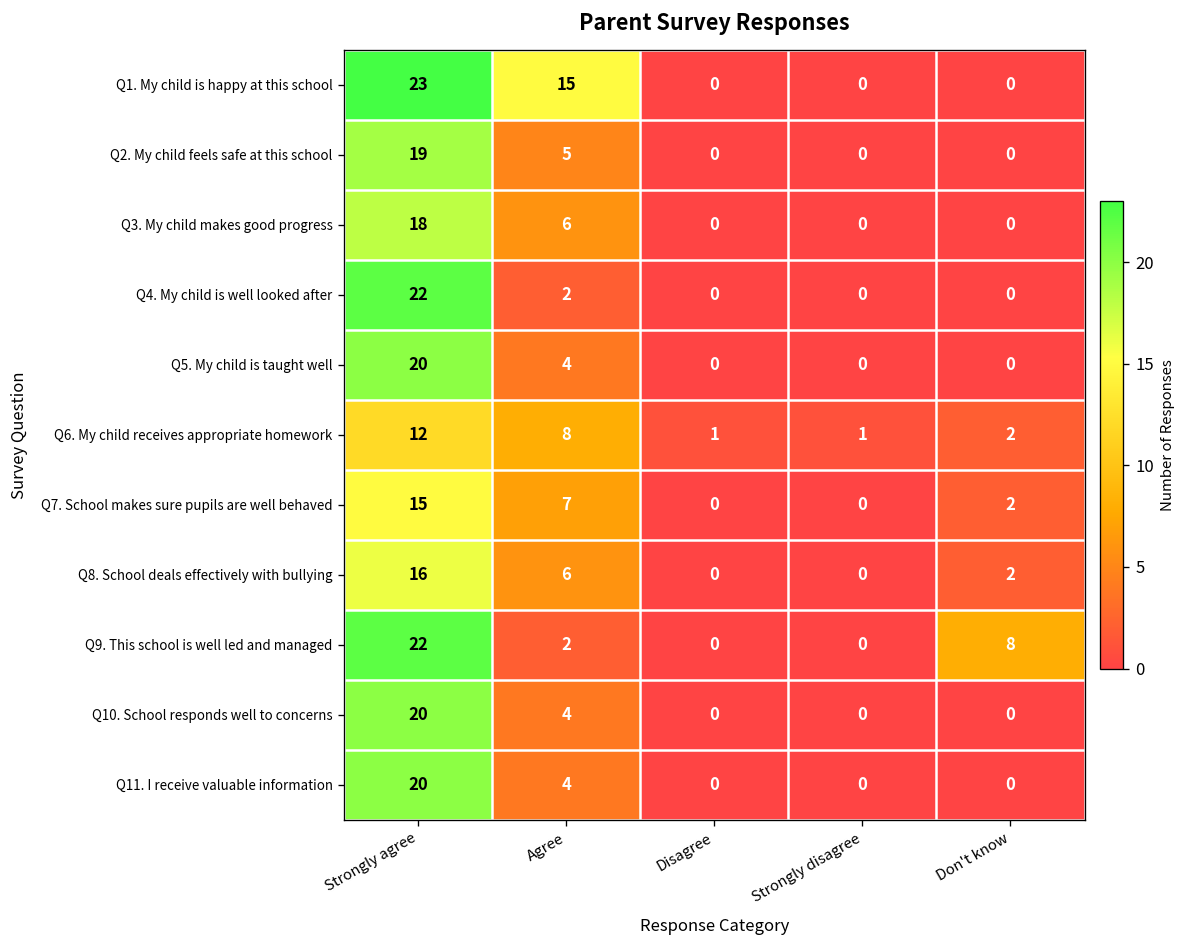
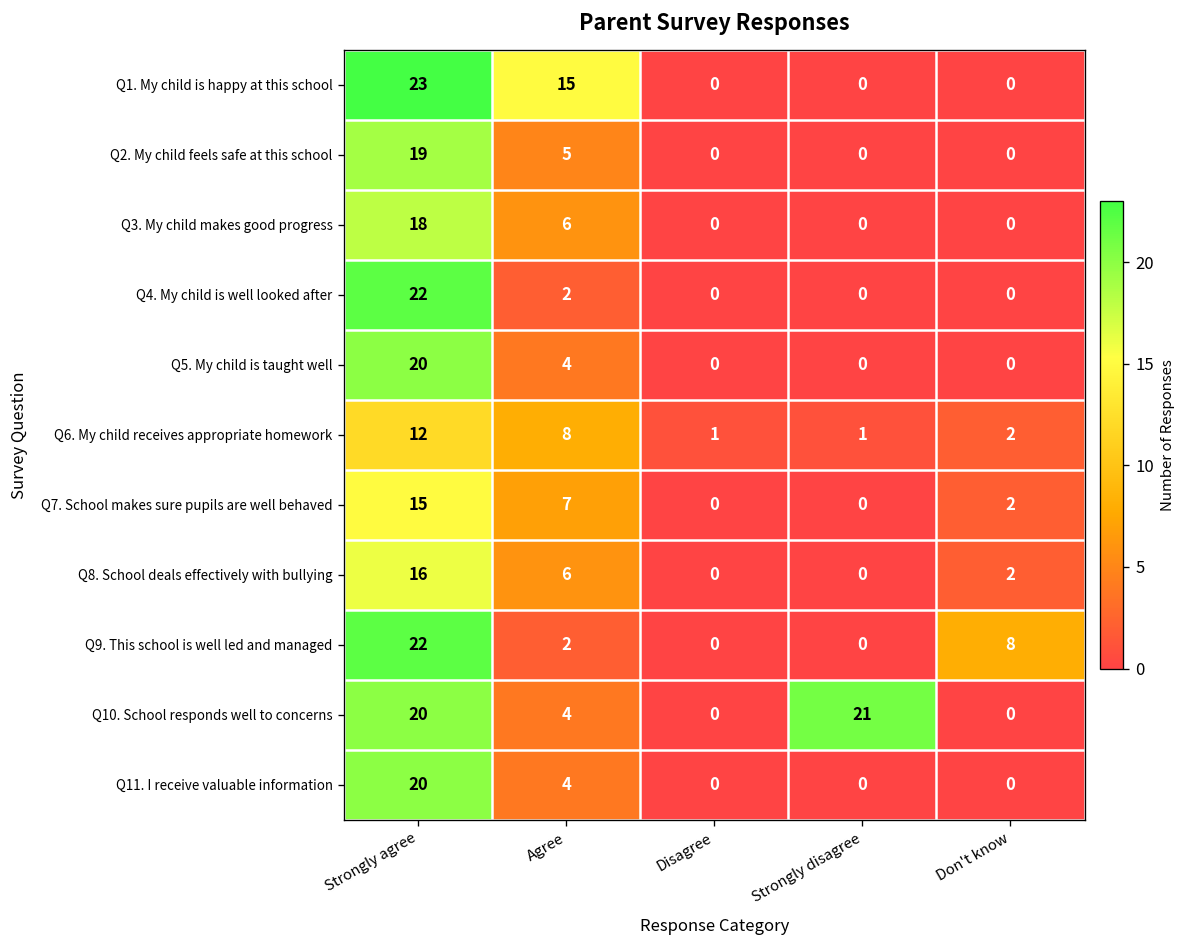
  {
    "Q1. My child is happy at this school": {
      "Strongly agree": 23,
      "Agree": 15,
      "Disagree": 0,
      "Strongly disagree": 0,
      "Don't know": 0
    },
    "Q2. My child feels safe at this school": {
      "Strongly agree": 19,
      "Agree": 5,
      "Disagree": 0,
      "Strongly disagree": 0,
      "Don't know": 0
    },
    "Q3. My child makes good progress": {
      "Strongly agree": 18,
      "Agree": 6,
      "Disagree": 0,
      "Strongly disagree": 0,
      "Don't know": 0
    },
    "Q4. My child is well looked after": {
      "Strongly agree": 22,
      "Agree": 2,
      "Disagree": 0,
      "Strongly disagree": 0,
      "Don't know": 0
    },
    "Q5. My child is taught well": {
      "Strongly agree": 20,
      "Agree": 4,
      "Disagree": 0,
      "Strongly disagree": 0,
      "Don't know": 0
    },
    "Q6. My child receives appropriate homework": {
      "Strongly agree": 12,
      "Agree": 8,
      "Disagree": 1,
      "Strongly disagree": 1,
      "Don't know": 2
    },
    "Q7. School makes sure pupils are well behaved": {
      "Strongly agree": 15,
      "Agree": 7,
      "Disagree": 0,
      "Strongly disagree": 0,
      "Don't know": 2
    },
    "Q8. School deals effectively with bullying": {
      "Strongly agree": 16,
      "Agree": 6,
      "Disagree": 0,
      "Strongly disagree": 0,
      "Don't know": 2
    },
    "Q9. This school is well led and managed": {
      "Strongly agree": 22,
      "Agree": 2,
      "Disagree": 0,
      "Strongly disagree": 0,
      "Don't know": 8
    },
    "Q10. School responds well to concerns": {
      "Strongly agree": 20,
      "Agree": 4,
      "Disagree": 0,
-     "Strongly disagree": 0,
+     "Strongly disagree": 21,
      "Don't know": 0
    },
    "Q11. I receive valuable information": {
      "Strongly agree": 20,
      "Agree": 4,
      "Disagree": 0,
      "Strongly disagree": 0,
      "Don't know": 0
    }
  }
